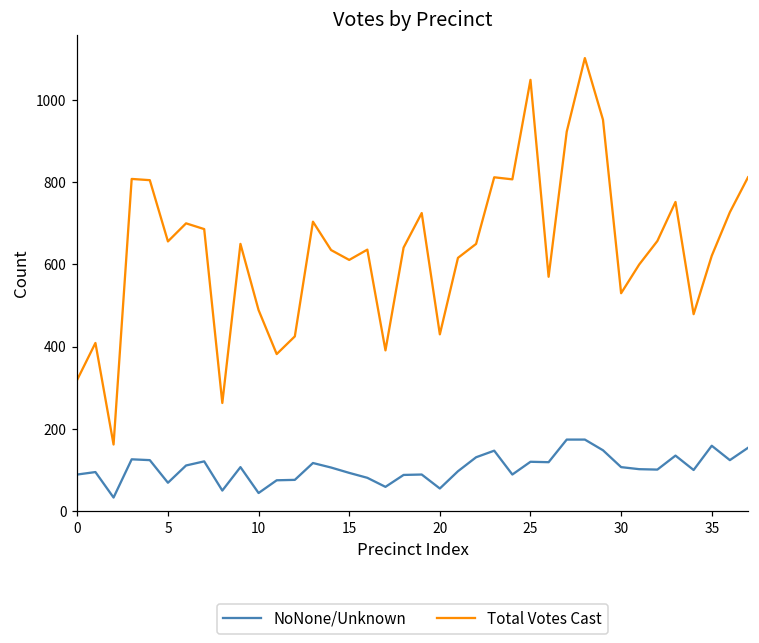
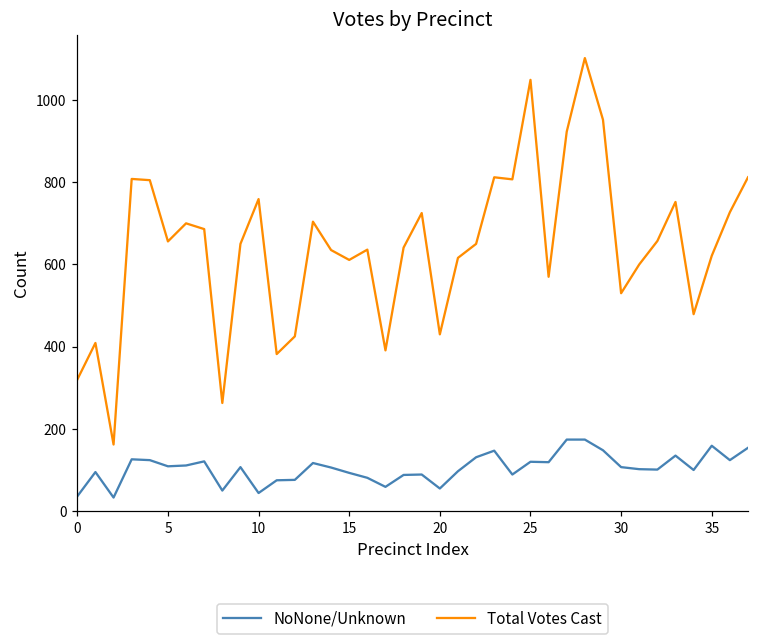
  {
    "NoNone/Unknown": {
-     "0": 90,
-     "5": 70,
+     "0": 40,
+     "5": 110,
      "10": 40,
      "15": 90,
      "20": 60,
      "25": 120,
      "30": 110,
      "35": 160
    },
    "Total Votes Cast": {
      "0": 320,
      "5": 660,
-     "10": 490,
+     "10": 760,
      "15": 610,
      "20": 430,
      "25": 1050,
      "30": 530,
      "35": 620
    }
  }
